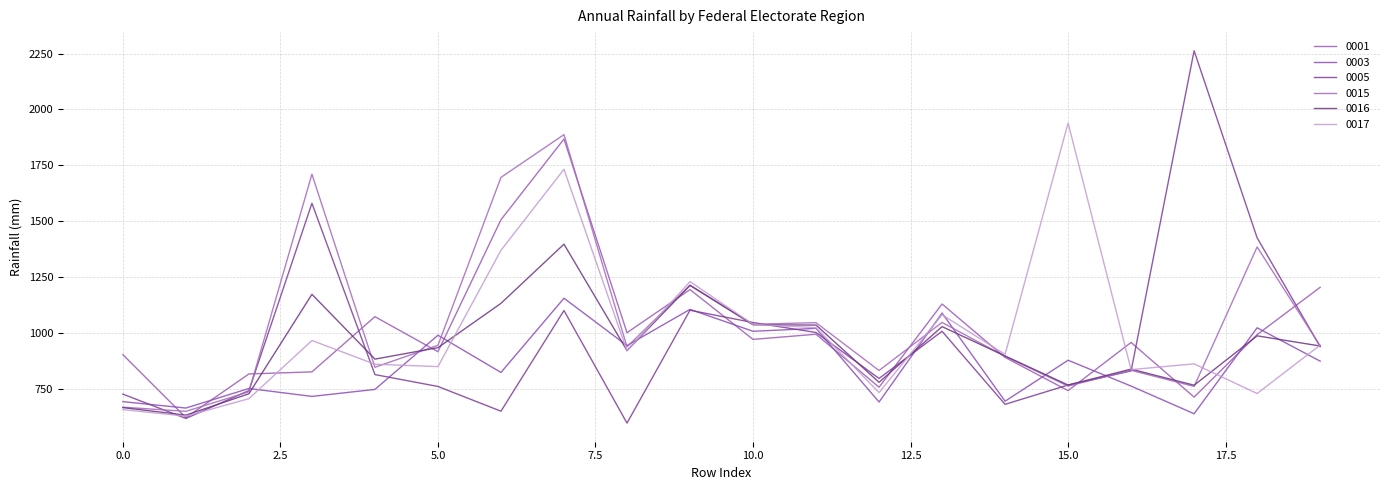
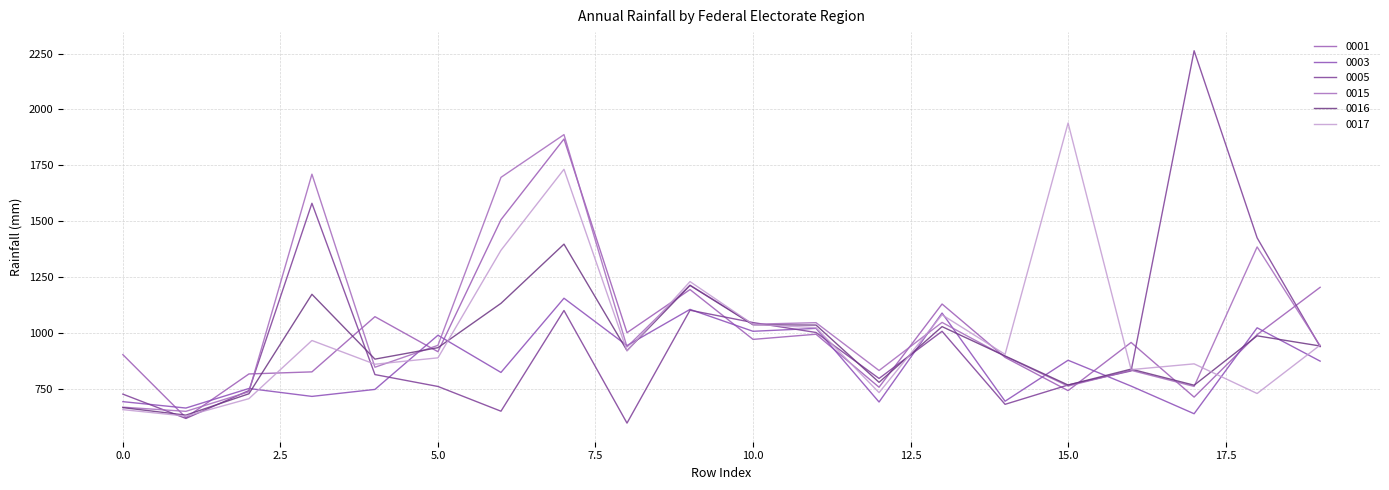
  {
    "0017": {
-     "5.0": 850,
+     "5.0": 890,
      "15.0": 1940
    }
  }
